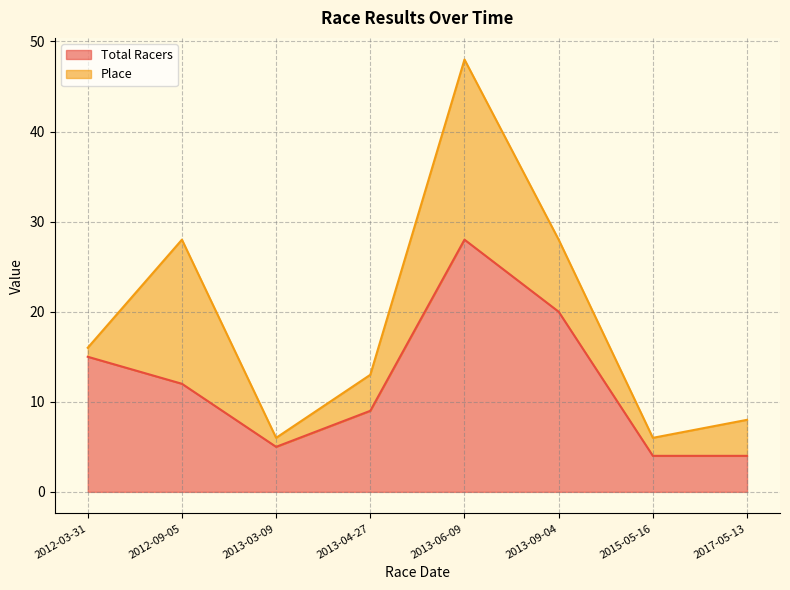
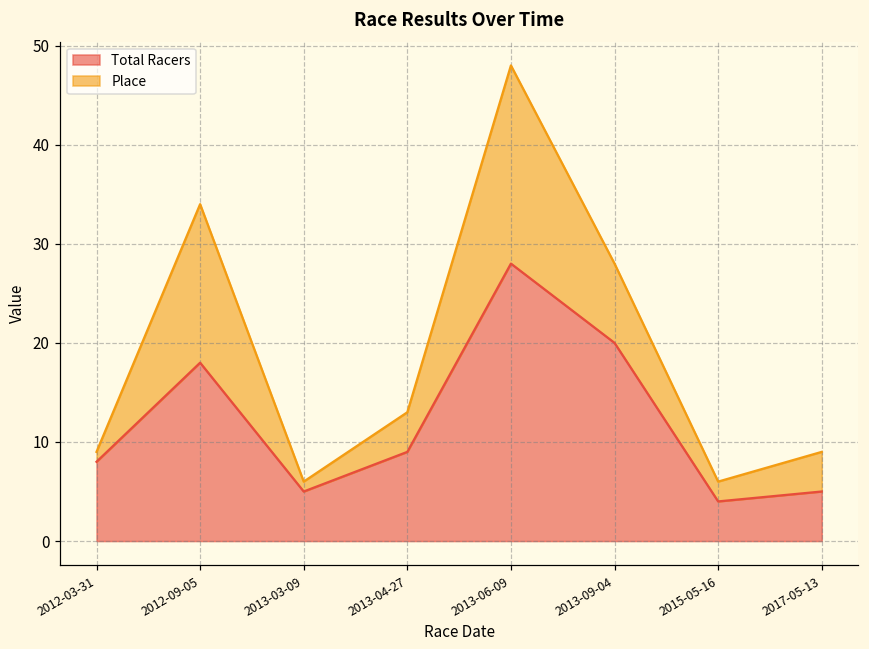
  {
    "Total Racers": {
-     "2012-03-31": 15,
-     "2012-09-05": 12,
+     "2012-03-31": 8,
+     "2012-09-05": 18,
      "2013-03-09": 5,
      "2013-04-27": 9,
      "2013-06-09": 28,
      "2013-09-04": 20,
      "2015-05-16": 4,
-     "2017-05-13": 4
+     "2017-05-13": 5
    },
    "Place": {
      "2012-03-31": 1,
      "2012-09-05": 16,
      "2013-03-09": 1,
      "2013-04-27": 4,
      "2013-06-09": 20,
      "2013-09-04": 8,
      "2015-05-16": 2,
      "2017-05-13": 4
    }
  }
